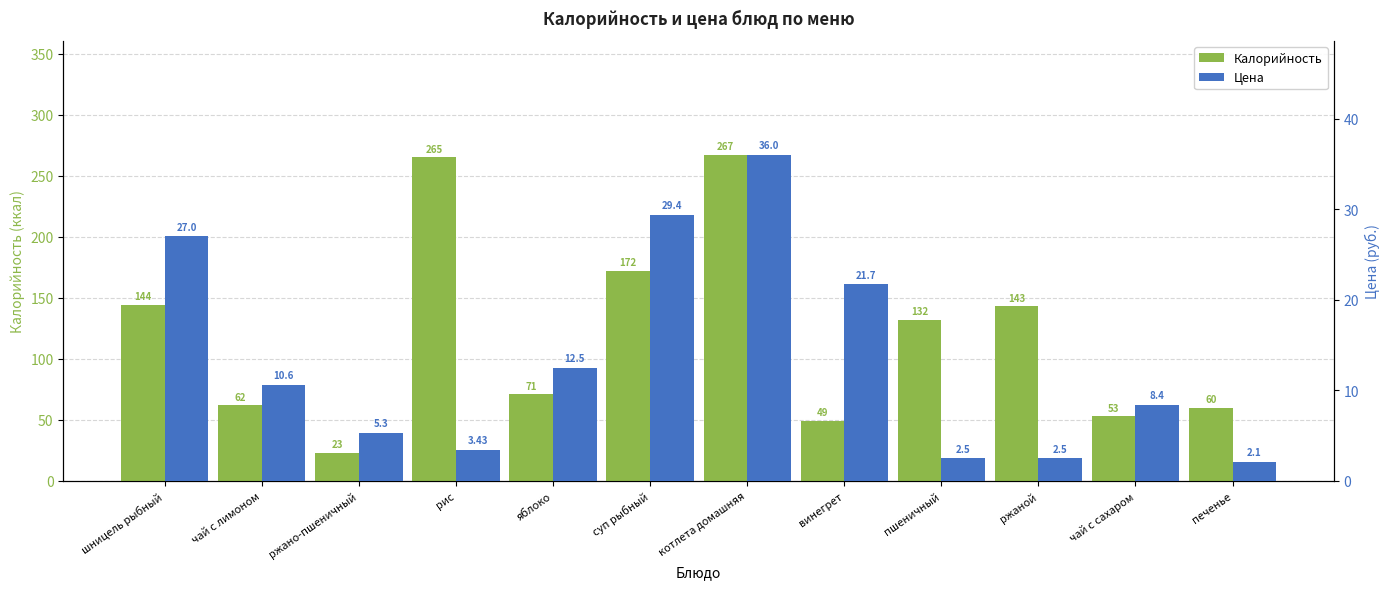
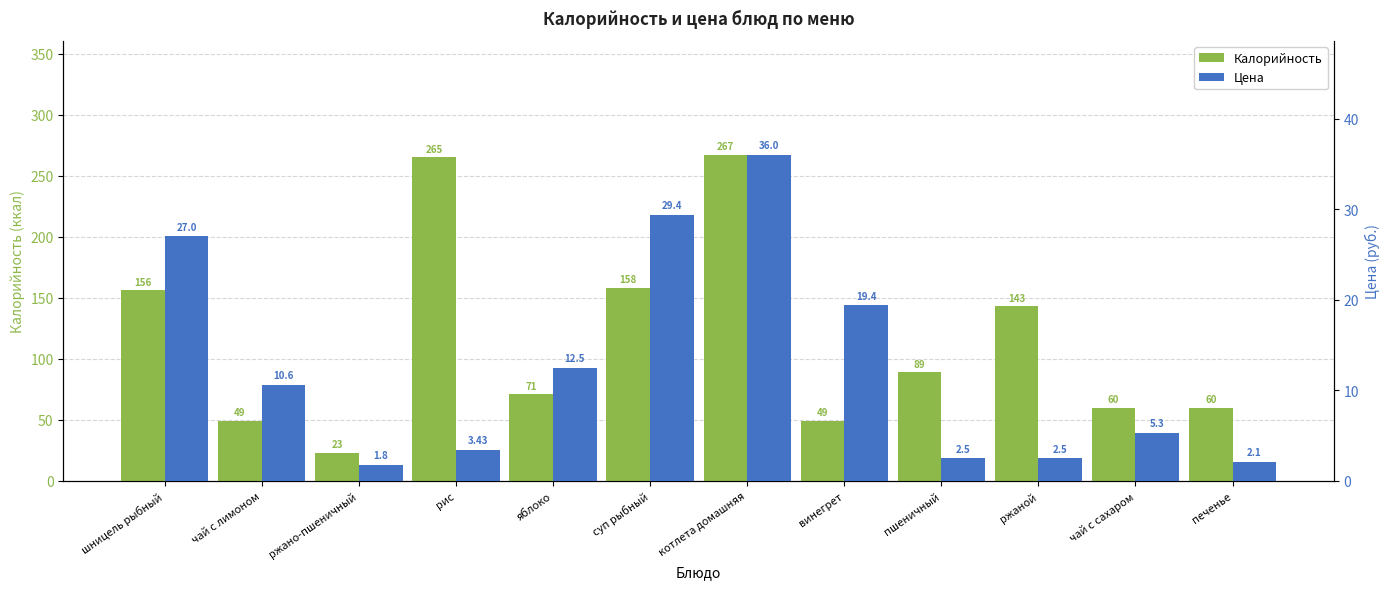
  {
    "Калорийность": {
-     "шницель рыбный": 144,
-     "чай с лимоном": 62,
+     "шницель рыбный": 156,
+     "чай с лимоном": 49,
      "ржано-пшеничный": 23,
      "рис": 265,
      "яблоко": 71,
-     "суп рыбный": 172,
+     "суп рыбный": 158,
      "котлета домашняя": 267,
      "винегрет": 49,
-     "пшеничный": 132,
+     "пшеничный": 89,
      "ржаной": 143,
-     "чай с сахаром": 53,
+     "чай с сахаром": 60,
      "печенье": 60
    },
    "Цена": {
      "шницель рыбный": 27.0,
      "чай с лимоном": 10.6,
-     "ржано-пшеничный": 5.3,
+     "ржано-пшеничный": 1.8,
      "рис": 3.43,
      "яблоко": 12.5,
      "суп рыбный": 29.4,
      "котлета домашняя": 36.0,
-     "винегрет": 21.7,
+     "винегрет": 19.4,
      "пшеничный": 2.5,
      "ржаной": 2.5,
-     "чай с сахаром": 8.4,
+     "чай с сахаром": 5.3,
      "печенье": 2.1
    }
  }
